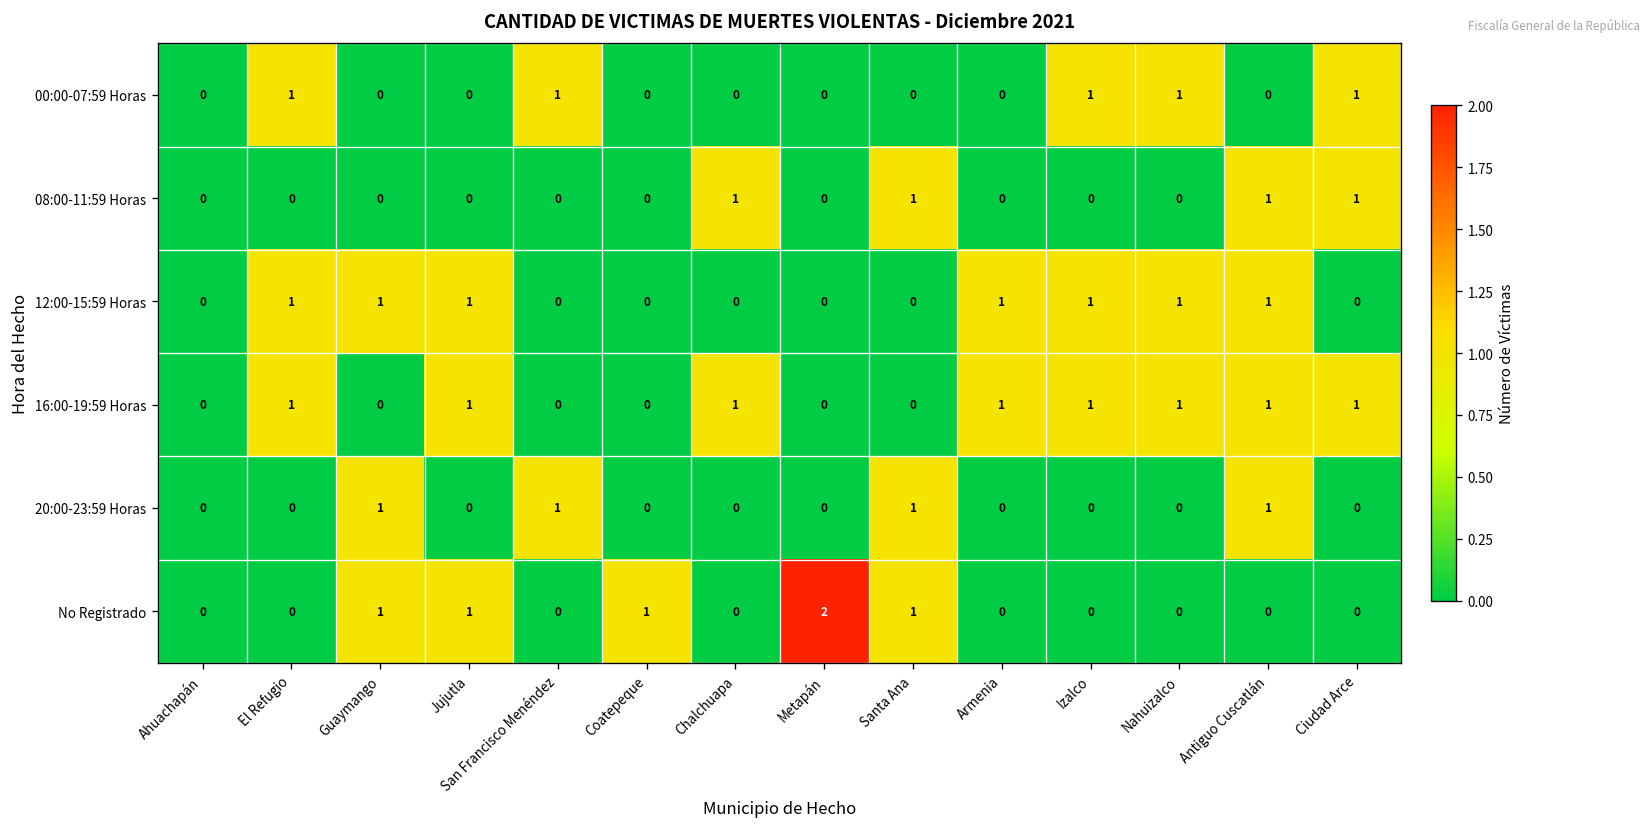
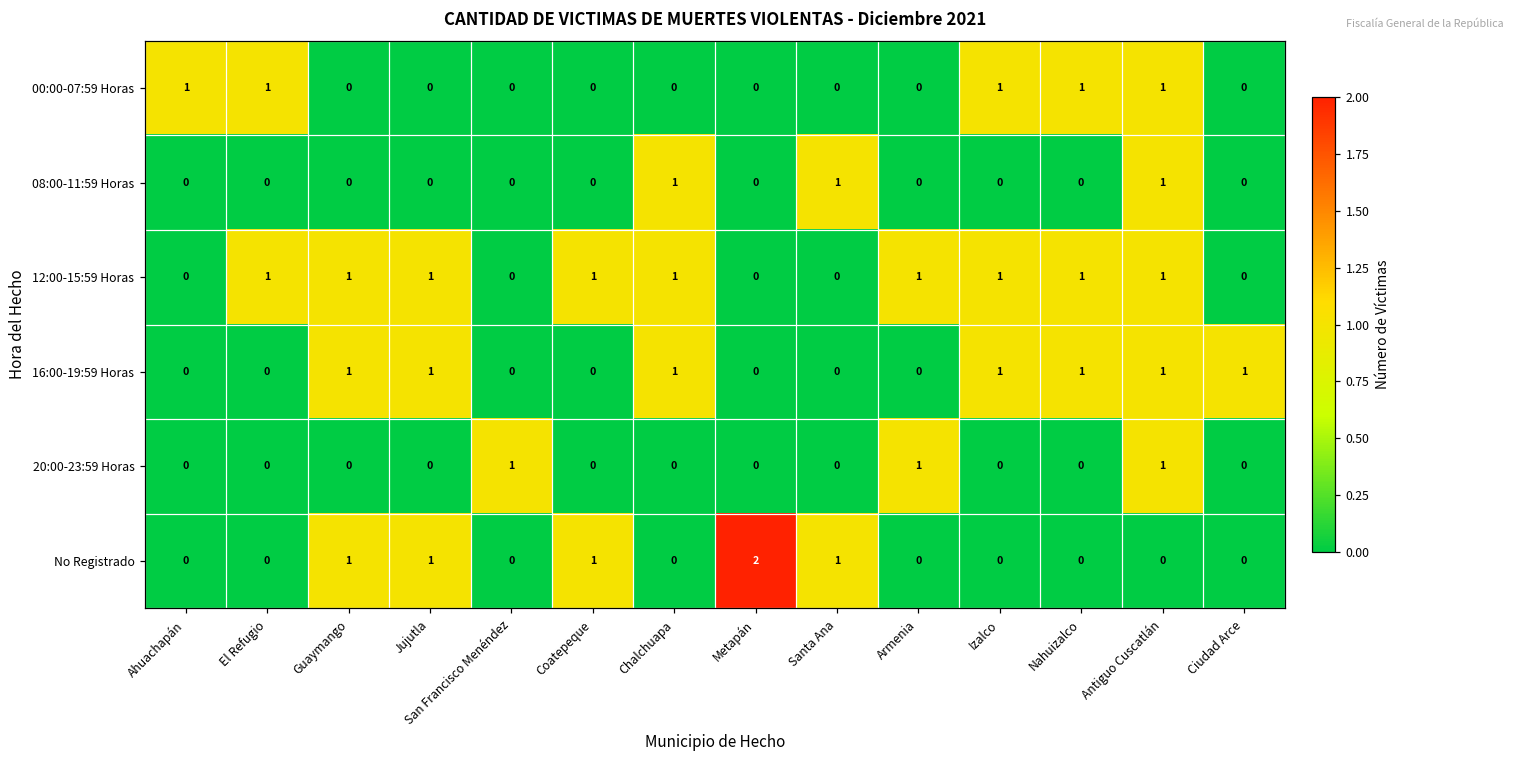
  {
    "00:00-07:59 Horas": {
-     "Ahuachapán": 0,
+     "Ahuachapán": 1,
      "El Refugio": 1,
      "Guaymango": 0,
      "Jujutla": 0,
-     "San Francisco Menéndez": 1,
+     "San Francisco Menéndez": 0,
      "Coatepeque": 0,
      "Chalchuapa": 0,
      "Metapán": 0,
      "Santa Ana": 0,
      "Armenia": 0,
      "Izalco": 1,
      "Nahuizalco": 1,
-     "Antiguo Cuscatlán": 0,
-     "Ciudad Arce": 1
+     "Antiguo Cuscatlán": 1,
+     "Ciudad Arce": 0
    },
    "08:00-11:59 Horas": {
      "Ahuachapán": 0,
      "El Refugio": 0,
      "Guaymango": 0,
      "Jujutla": 0,
      "San Francisco Menéndez": 0,
      "Coatepeque": 0,
      "Chalchuapa": 1,
      "Metapán": 0,
      "Santa Ana": 1,
      "Armenia": 0,
      "Izalco": 0,
      "Nahuizalco": 0,
      "Antiguo Cuscatlán": 1,
-     "Ciudad Arce": 1
+     "Ciudad Arce": 0
    },
    "12:00-15:59 Horas": {
      "Ahuachapán": 0,
      "El Refugio": 1,
      "Guaymango": 1,
      "Jujutla": 1,
      "San Francisco Menéndez": 0,
-     "Coatepeque": 0,
-     "Chalchuapa": 0,
+     "Coatepeque": 1,
+     "Chalchuapa": 1,
      "Metapán": 0,
      "Santa Ana": 0,
      "Armenia": 1,
      "Izalco": 1,
      "Nahuizalco": 1,
      "Antiguo Cuscatlán": 1,
      "Ciudad Arce": 0
    },
    "16:00-19:59 Horas": {
      "Ahuachapán": 0,
-     "El Refugio": 1,
-     "Guaymango": 0,
+     "El Refugio": 0,
+     "Guaymango": 1,
      "Jujutla": 1,
      "San Francisco Menéndez": 0,
      "Coatepeque": 0,
      "Chalchuapa": 1,
      "Metapán": 0,
      "Santa Ana": 0,
-     "Armenia": 1,
+     "Armenia": 0,
      "Izalco": 1,
      "Nahuizalco": 1,
      "Antiguo Cuscatlán": 1,
      "Ciudad Arce": 1
    },
    "20:00-23:59 Horas": {
      "Ahuachapán": 0,
      "El Refugio": 0,
-     "Guaymango": 1,
+     "Guaymango": 0,
      "Jujutla": 0,
      "San Francisco Menéndez": 1,
      "Coatepeque": 0,
      "Chalchuapa": 0,
      "Metapán": 0,
-     "Santa Ana": 1,
-     "Armenia": 0,
+     "Santa Ana": 0,
+     "Armenia": 1,
      "Izalco": 0,
      "Nahuizalco": 0,
      "Antiguo Cuscatlán": 1,
      "Ciudad Arce": 0
    },
    "No Registrado": {
      "Ahuachapán": 0,
      "El Refugio": 0,
      "Guaymango": 1,
      "Jujutla": 1,
      "San Francisco Menéndez": 0,
      "Coatepeque": 1,
      "Chalchuapa": 0,
      "Metapán": 2,
      "Santa Ana": 1,
      "Armenia": 0,
      "Izalco": 0,
      "Nahuizalco": 0,
      "Antiguo Cuscatlán": 0,
      "Ciudad Arce": 0
    }
  }
